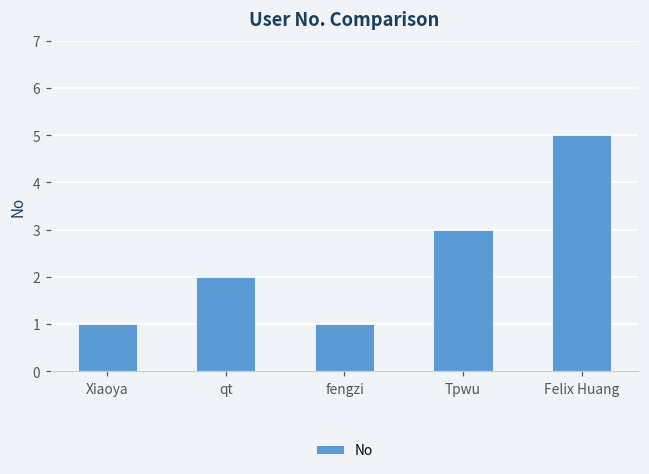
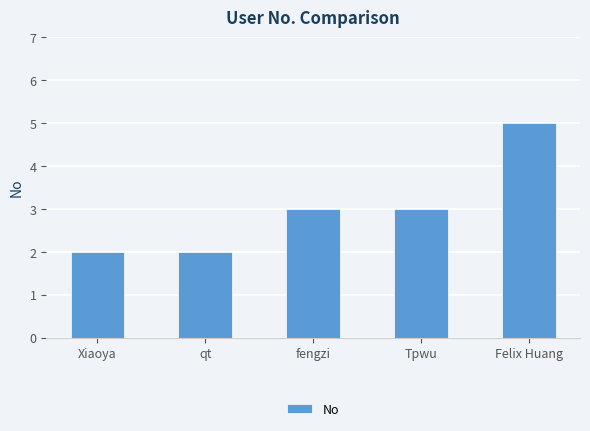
  {
-   "Xiaoya": 1,
+   "Xiaoya": 2,
    "qt": 2,
-   "fengzi": 1,
+   "fengzi": 3,
    "Tpwu": 3,
    "Felix Huang": 5
  }
